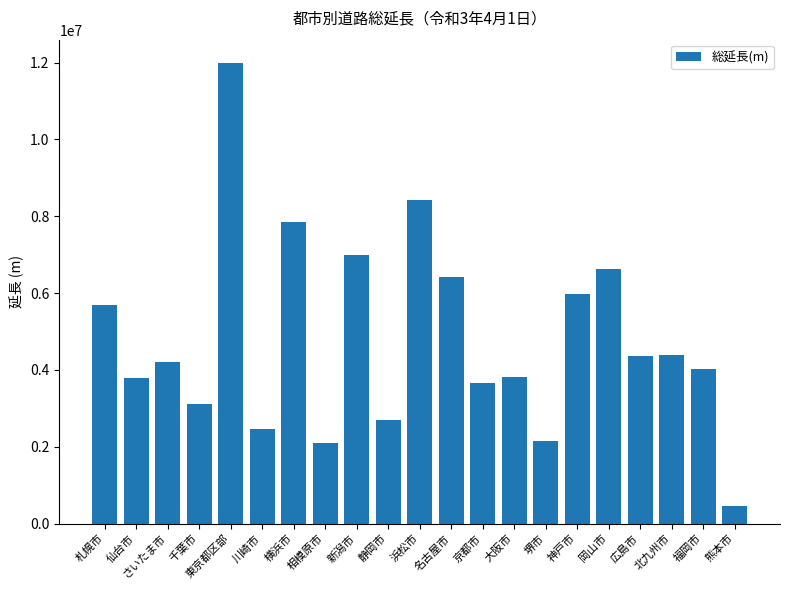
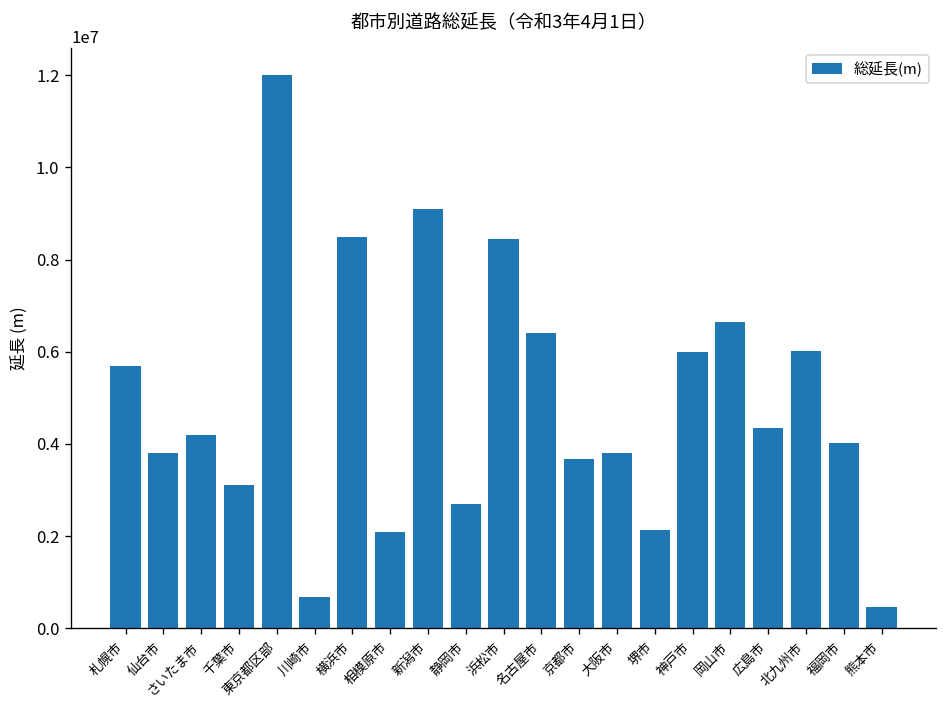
  {
    "札幌市": 5700000,
    "仙台市": 3800000,
    "さいたま市": 4200000,
    "千葉市": 3100000,
    "東京都区部": 12000000,
-   "川崎市": 2500000,
-   "横浜市": 7900000,
+   "川崎市": 700000,
+   "横浜市": 8500000,
    "相模原市": 2100000,
-   "新潟市": 7000000,
+   "新潟市": 9100000,
    "静岡市": 2700000,
    "浜松市": 8400000,
    "名古屋市": 6400000,
    "京都市": 3700000,
    "大阪市": 3800000,
    "堺市": 2100000,
    "神戸市": 6000000,
    "岡山市": 6600000,
    "広島市": 4400000,
-   "北九州市": 4400000,
+   "北九州市": 6000000,
    "福岡市": 4000000,
    "熊本市": 500000
  }
